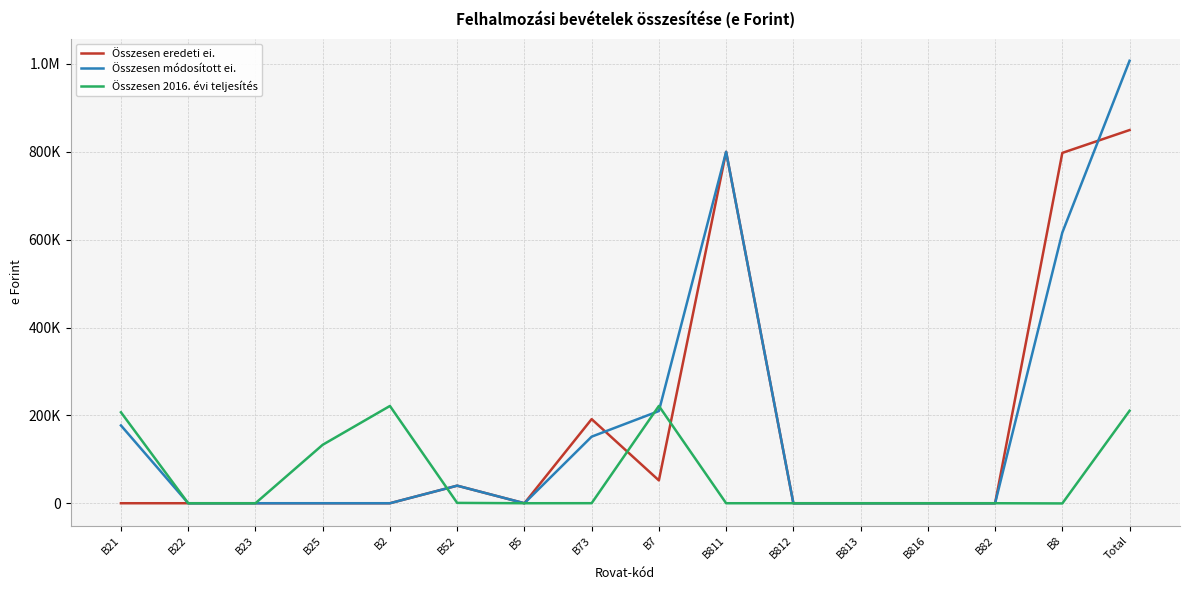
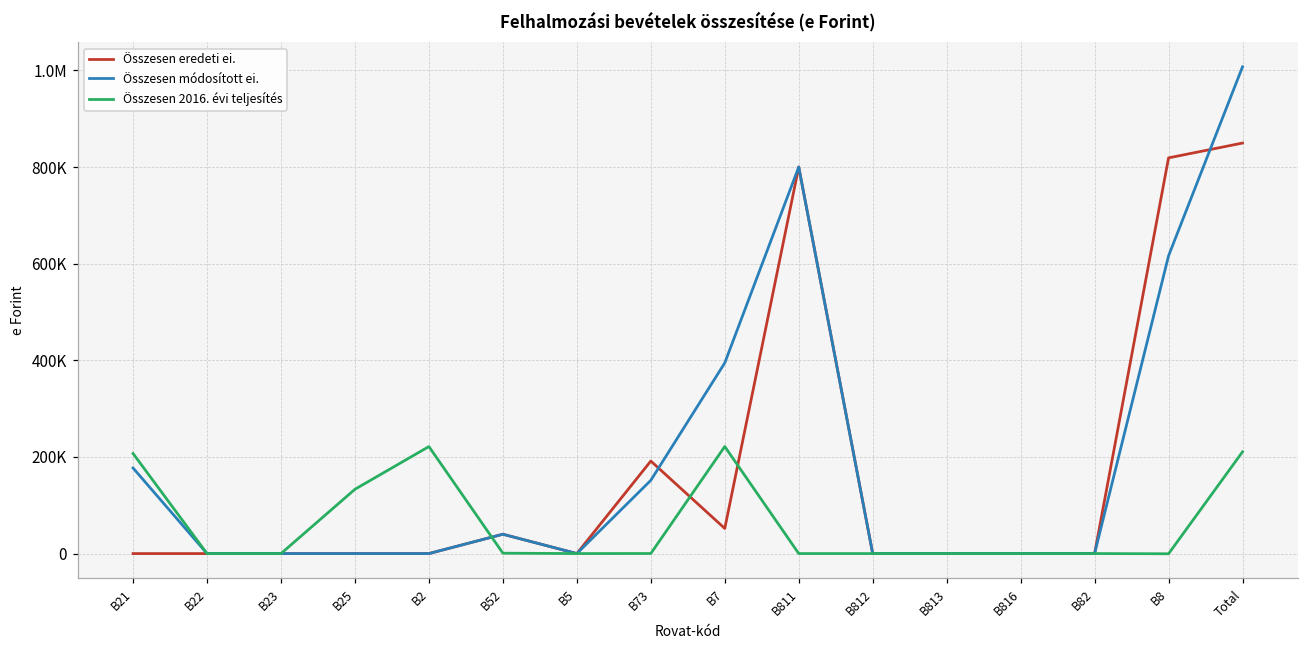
  {
    "Összesen eredeti ei.": {
      "B21": 0,
      "B73": 190000,
      "B7": 50000,
-     "B8": 800000,
+     "B8": 820000,
      "Total": 850000
    },
    "Összesen módosított ei.": {
      "B21": 180000,
      "B73": 150000,
-     "B7": 210000,
+     "B7": 390000,
      "B8": 620000,
      "Total": 1010000
    },
    "Összesen 2016. évi teljesítés": {
      "B21": 210000,
      "B25": 130000,
      "B2": 220000,
      "B52": 0,
      "B73": 0,
      "B7": 220000,
      "B811": 0,
      "B8": 0,
      "Total": 210000
    }
  }
